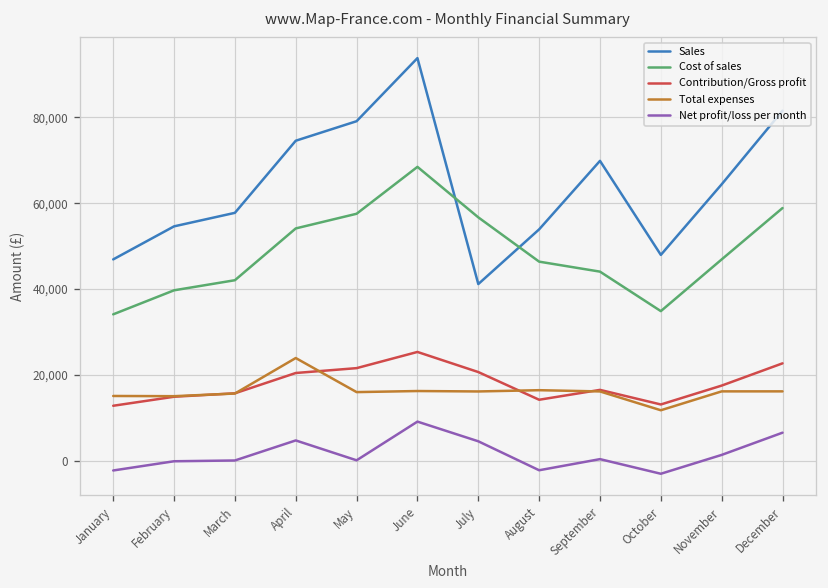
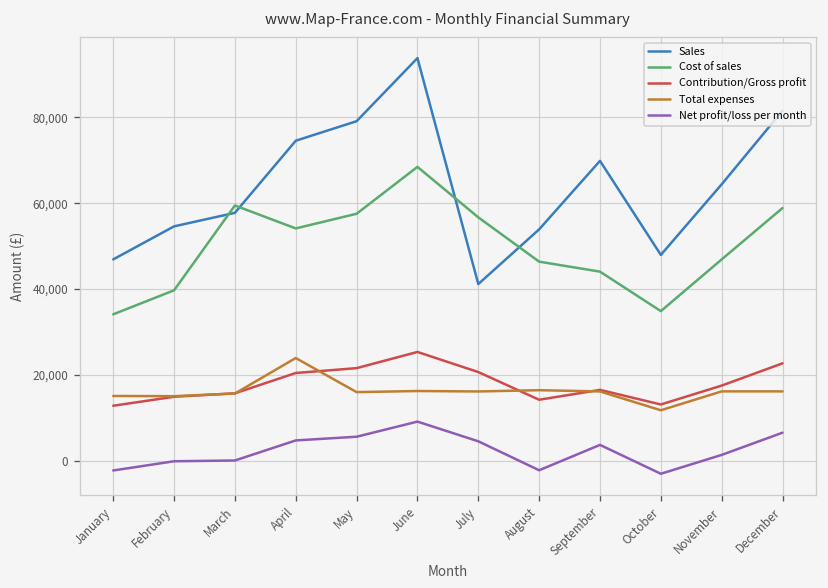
  {
    "Sales": {
      "January": "47,000",
      "February": "55,000",
      "March": "58,000",
      "April": "75,000",
      "May": "79,000",
      "June": "94,000",
      "July": "41,000",
      "August": "54,000",
      "September": "70,000",
      "October": "48,000",
      "November": "64,000"
    },
    "Cost of sales": {
      "January": "34,000",
      "February": "40,000",
-     "March": "42,000",
+     "March": "59,000",
      "April": "54,000",
      "May": "58,000",
      "June": "68,000",
      "July": "57,000",
      "August": "46,000",
      "September": "44,000",
      "October": "35,000",
      "November": "47,000",
      "December": "59,000"
    },
    "Contribution/Gross profit": {
      "January": "13,000",
      "April": "20,000",
      "May": "22,000",
      "June": "25,000",
      "July": "21,000",
      "August": "14,000",
      "October": "13,000",
      "November": "18,000",
      "December": "23,000"
    },
    "Total expenses": {
      "January": "15,000",
      "April": "24,000",
      "May": "16,000",
      "June": "16,000",
      "July": "16,000",
      "August": "16,000",
      "October": "12,000",
      "November": "16,000",
      "December": "16,000"
    },
    "Net profit/loss per month": {
      "January": "-2,000",
      "February": "0",
      "March": "0",
      "April": "5,000",
-     "May": "0",
+     "May": "6,000",
      "June": "9,000",
      "July": "5,000",
      "August": "-2,000",
-     "September": "0",
+     "September": "4,000",
      "October": "-3,000",
      "November": "1,000",
      "December": "7,000"
    }
  }
